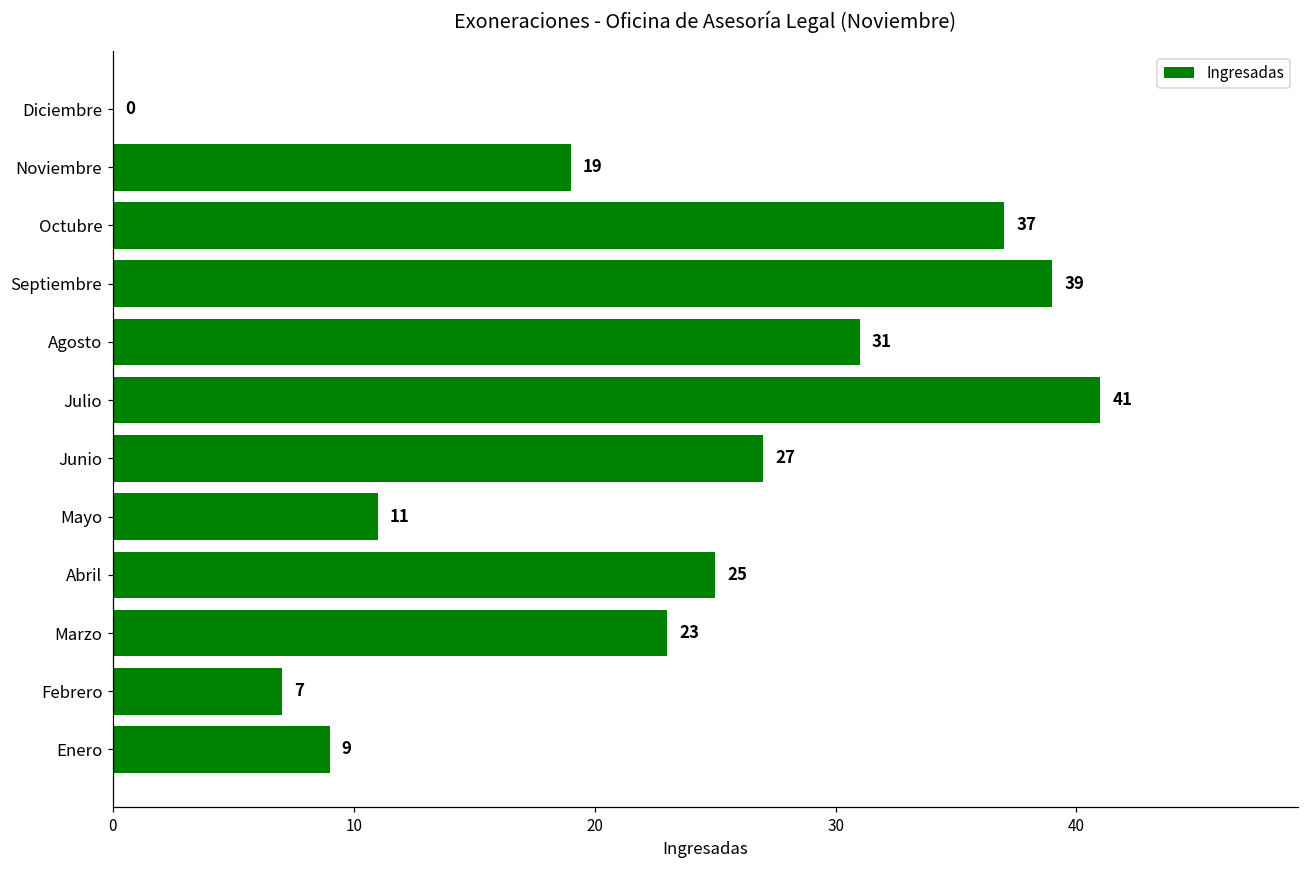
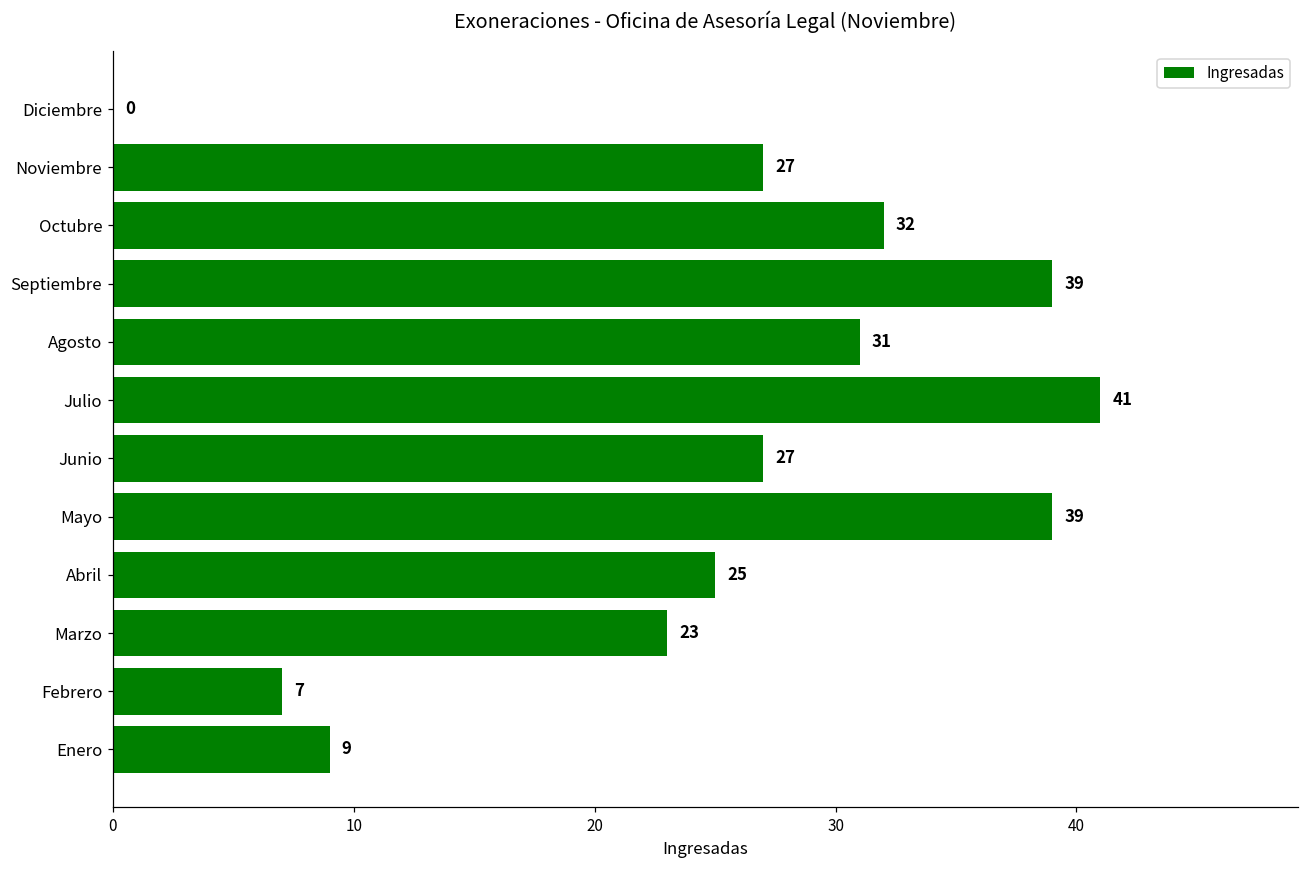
  {
    "Diciembre": 0,
-   "Noviembre": 19,
-   "Octubre": 37,
+   "Noviembre": 27,
+   "Octubre": 32,
    "Septiembre": 39,
    "Agosto": 31,
    "Julio": 41,
    "Junio": 27,
-   "Mayo": 11,
+   "Mayo": 39,
    "Abril": 25,
    "Marzo": 23,
    "Febrero": 7,
    "Enero": 9
  }
